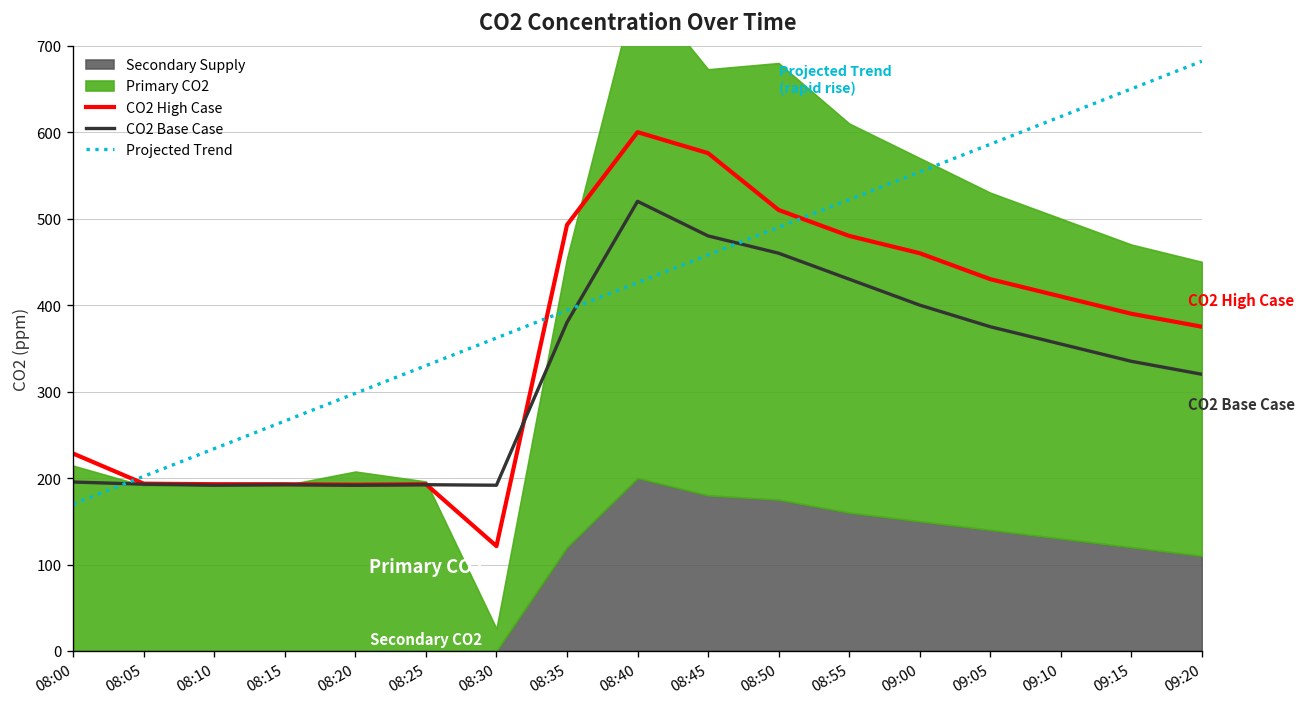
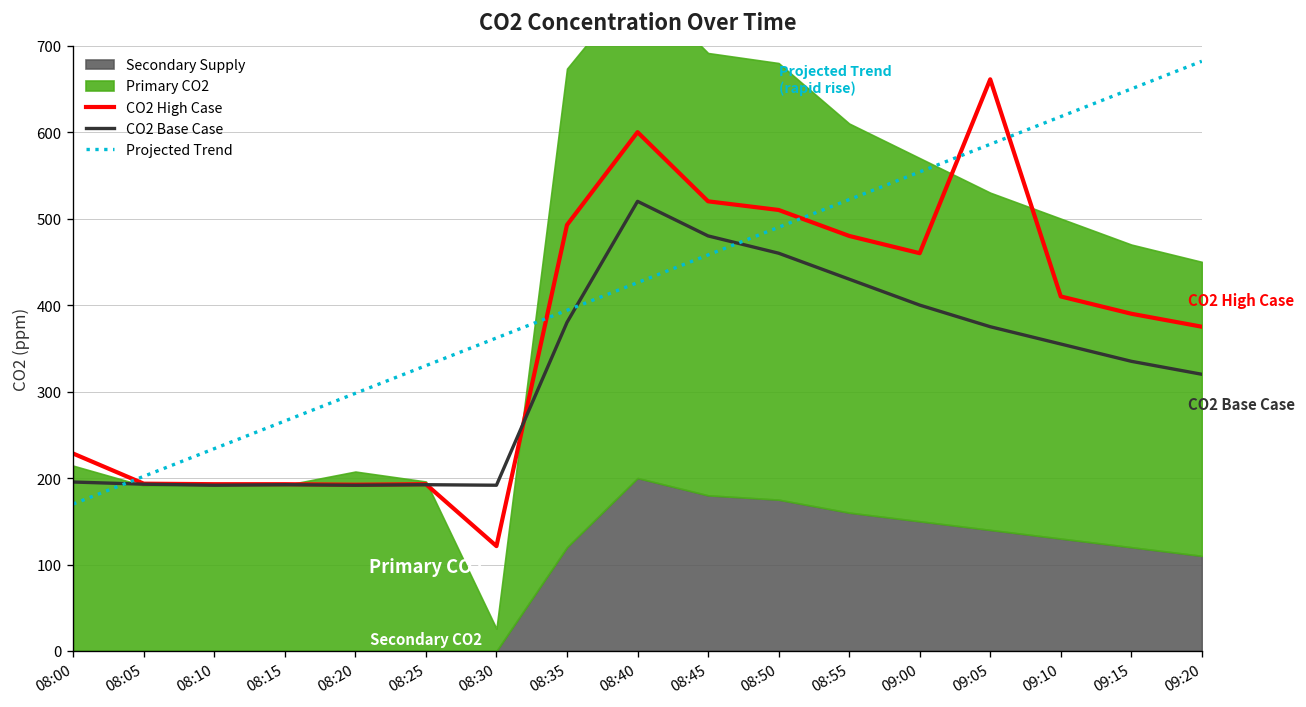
  {
    "CO2 High Case": {
      "08:00": 230,
      "08:30": 120,
      "08:35": 490,
      "08:40": 600,
-     "08:45": 580,
+     "08:45": 520,
      "08:50": 510,
      "08:55": 480,
      "09:00": 460,
-     "09:05": 430,
+     "09:05": 660,
      "09:10": 410,
      "09:15": 390,
      "09:20": 380
    },
    "Primary CO2": {
      "08:00": 210,
      "08:20": 210,
      "08:30": 30,
-     "08:35": 330,
-     "08:45": 490,
+     "08:35": 550,
+     "08:45": 510,
      "08:50": 500,
      "08:55": 450,
      "09:00": 420,
      "09:05": 390,
      "09:10": 370,
      "09:15": 350,
      "09:20": 340
    },
    "Projected Trend": {
      "08:00": 170,
      "08:05": 200,
      "08:10": 230,
      "08:15": 270,
      "08:20": 300,
      "08:25": 330,
      "08:30": 360,
      "08:35": 390,
      "08:40": 430,
      "08:45": 460,
      "08:50": 490,
      "08:55": 520,
      "09:00": 550,
      "09:05": 590,
      "09:10": 620,
      "09:15": 650,
      "09:20": 680
    }
  }
